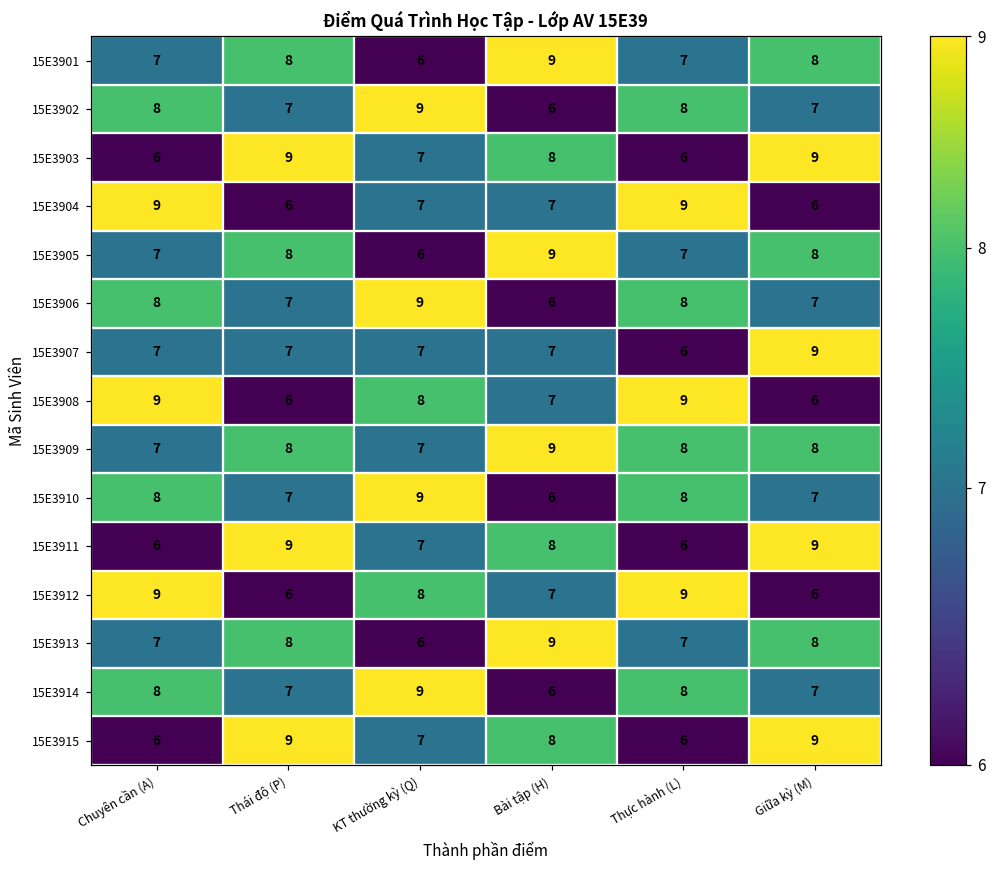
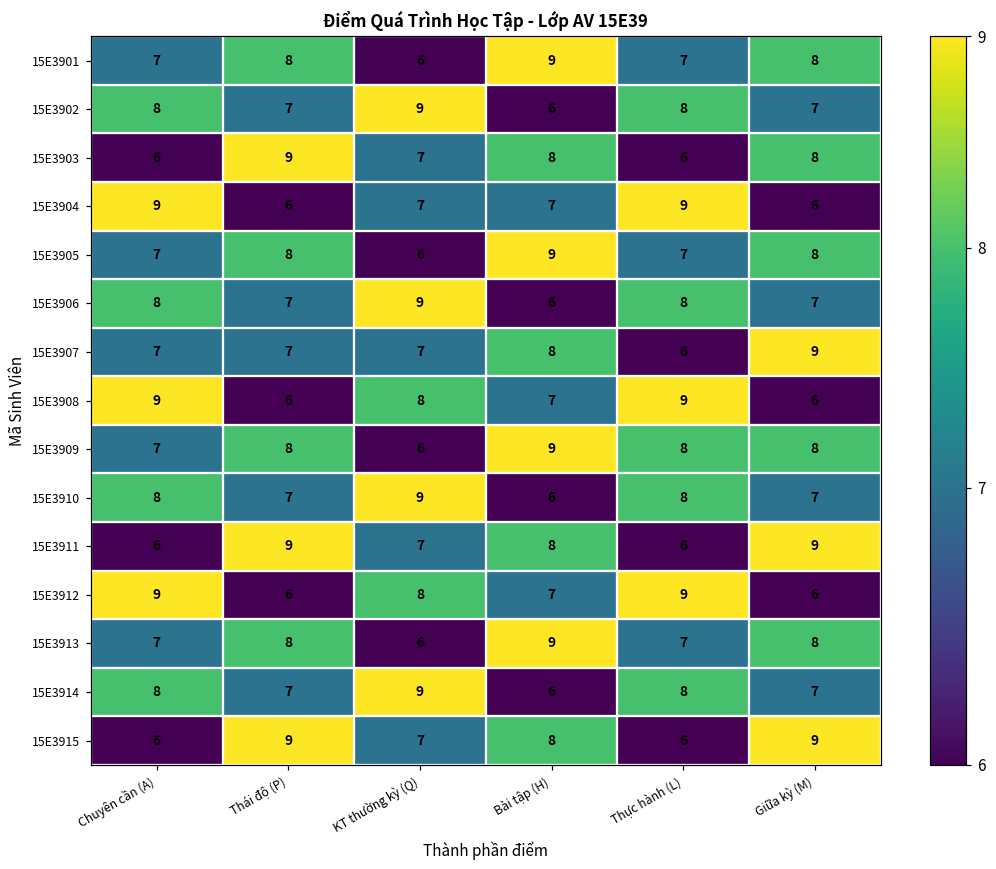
  {
    "15E3901": {
      "Chuyên cần (A)": 7,
      "Thái độ (P)": 8,
      "KT thường kỳ (Q)": 6,
      "Bài tập (H)": 9,
      "Thực hành (L)": 7,
      "Giữa kỳ (M)": 8
    },
    "15E3902": {
      "Chuyên cần (A)": 8,
      "Thái độ (P)": 7,
      "KT thường kỳ (Q)": 9,
      "Bài tập (H)": 6,
      "Thực hành (L)": 8,
      "Giữa kỳ (M)": 7
    },
    "15E3903": {
      "Chuyên cần (A)": 6,
      "Thái độ (P)": 9,
      "KT thường kỳ (Q)": 7,
      "Bài tập (H)": 8,
      "Thực hành (L)": 6,
-     "Giữa kỳ (M)": 9
+     "Giữa kỳ (M)": 8
    },
    "15E3904": {
      "Chuyên cần (A)": 9,
      "Thái độ (P)": 6,
      "KT thường kỳ (Q)": 7,
      "Bài tập (H)": 7,
      "Thực hành (L)": 9,
      "Giữa kỳ (M)": 6
    },
    "15E3905": {
      "Chuyên cần (A)": 7,
      "Thái độ (P)": 8,
      "KT thường kỳ (Q)": 6,
      "Bài tập (H)": 9,
      "Thực hành (L)": 7,
      "Giữa kỳ (M)": 8
    },
    "15E3906": {
      "Chuyên cần (A)": 8,
      "Thái độ (P)": 7,
      "KT thường kỳ (Q)": 9,
      "Bài tập (H)": 6,
      "Thực hành (L)": 8,
      "Giữa kỳ (M)": 7
    },
    "15E3907": {
      "Chuyên cần (A)": 7,
      "Thái độ (P)": 7,
      "KT thường kỳ (Q)": 7,
-     "Bài tập (H)": 7,
+     "Bài tập (H)": 8,
      "Thực hành (L)": 6,
      "Giữa kỳ (M)": 9
    },
    "15E3908": {
      "Chuyên cần (A)": 9,
      "Thái độ (P)": 6,
      "KT thường kỳ (Q)": 8,
      "Bài tập (H)": 7,
      "Thực hành (L)": 9,
      "Giữa kỳ (M)": 6
    },
    "15E3909": {
      "Chuyên cần (A)": 7,
      "Thái độ (P)": 8,
-     "KT thường kỳ (Q)": 7,
+     "KT thường kỳ (Q)": 6,
      "Bài tập (H)": 9,
      "Thực hành (L)": 8,
      "Giữa kỳ (M)": 8
    },
    "15E3910": {
      "Chuyên cần (A)": 8,
      "Thái độ (P)": 7,
      "KT thường kỳ (Q)": 9,
      "Bài tập (H)": 6,
      "Thực hành (L)": 8,
      "Giữa kỳ (M)": 7
    },
    "15E3911": {
      "Chuyên cần (A)": 6,
      "Thái độ (P)": 9,
      "KT thường kỳ (Q)": 7,
      "Bài tập (H)": 8,
      "Thực hành (L)": 6,
      "Giữa kỳ (M)": 9
    },
    "15E3912": {
      "Chuyên cần (A)": 9,
      "Thái độ (P)": 6,
      "KT thường kỳ (Q)": 8,
      "Bài tập (H)": 7,
      "Thực hành (L)": 9,
      "Giữa kỳ (M)": 6
    },
    "15E3913": {
      "Chuyên cần (A)": 7,
      "Thái độ (P)": 8,
      "KT thường kỳ (Q)": 6,
      "Bài tập (H)": 9,
      "Thực hành (L)": 7,
      "Giữa kỳ (M)": 8
    },
    "15E3914": {
      "Chuyên cần (A)": 8,
      "Thái độ (P)": 7,
      "KT thường kỳ (Q)": 9,
      "Bài tập (H)": 6,
      "Thực hành (L)": 8,
      "Giữa kỳ (M)": 7
    },
    "15E3915": {
      "Chuyên cần (A)": 6,
      "Thái độ (P)": 9,
      "KT thường kỳ (Q)": 7,
      "Bài tập (H)": 8,
      "Thực hành (L)": 6,
      "Giữa kỳ (M)": 9
    }
  }
